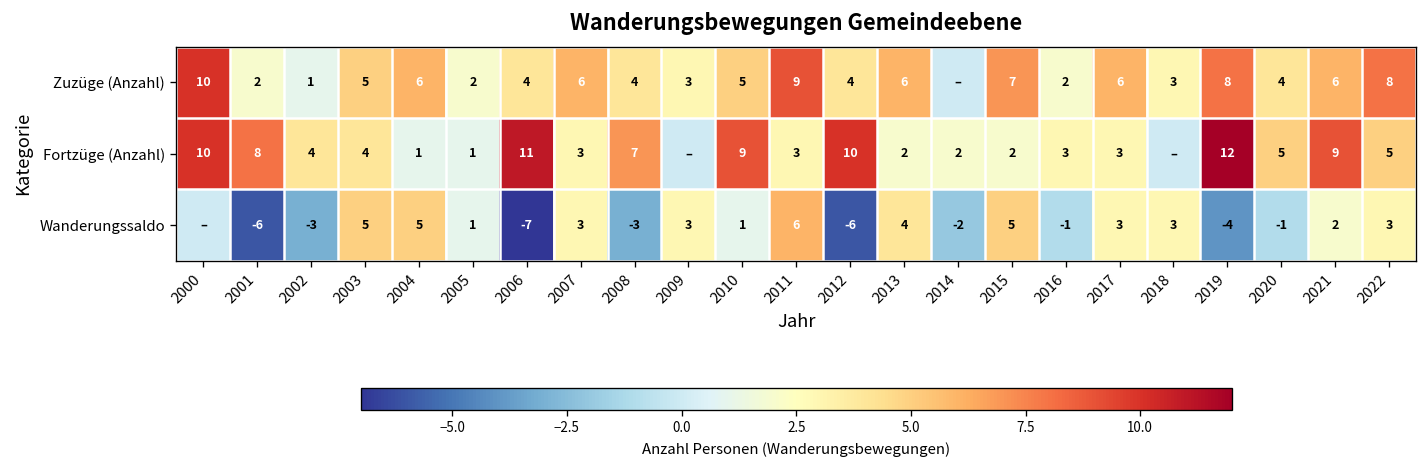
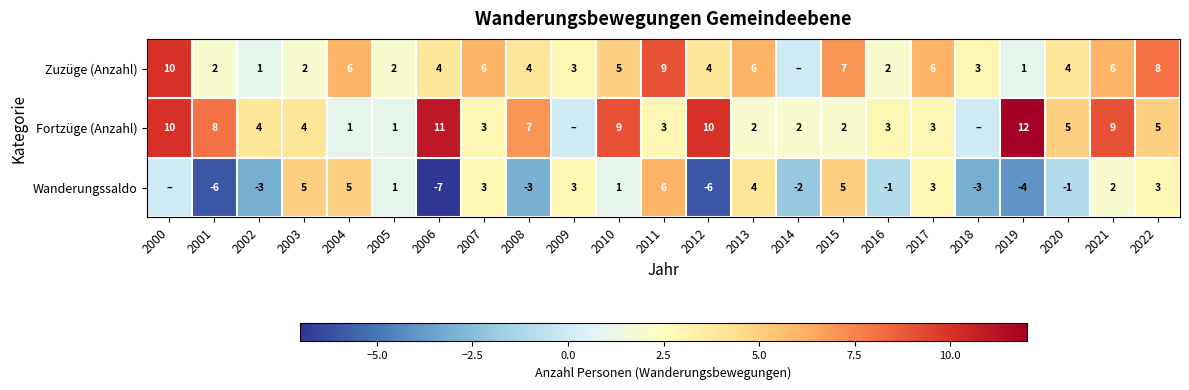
  {
    "Zuzüge (Anzahl)": {
      "2000": 10,
      "2001": 2,
      "2002": 1,
-     "2003": 5,
+     "2003": 2,
      "2004": 6,
      "2005": 2,
      "2006": 4,
      "2007": 6,
      "2008": 4,
      "2009": 3,
      "2010": 5,
      "2011": 9,
      "2012": 4,
      "2013": 6,
      "2015": 7,
      "2016": 2,
      "2017": 6,
      "2018": 3,
-     "2019": 8,
+     "2019": 1,
      "2020": 4,
      "2021": 6,
      "2022": 8
    },
    "Fortzüge (Anzahl)": {
      "2000": 10,
      "2001": 8,
      "2002": 4,
      "2003": 4,
      "2004": 1,
      "2005": 1,
      "2006": 11,
      "2007": 3,
      "2008": 7,
      "2010": 9,
      "2011": 3,
      "2012": 10,
      "2013": 2,
      "2014": 2,
      "2015": 2,
      "2016": 3,
      "2017": 3,
      "2019": 12,
      "2020": 5,
      "2021": 9,
      "2022": 5
    },
    "Wanderungssaldo": {
      "2001": -6,
      "2002": -3,
      "2003": 5,
      "2004": 5,
      "2005": 1,
      "2006": -7,
      "2007": 3,
      "2008": -3,
      "2009": 3,
      "2010": 1,
      "2011": 6,
      "2012": -6,
      "2013": 4,
      "2014": -2,
      "2015": 5,
      "2016": -1,
      "2017": 3,
-     "2018": 3,
+     "2018": -3,
      "2019": -4,
      "2020": -1,
      "2021": 2,
      "2022": 3
    }
  }
